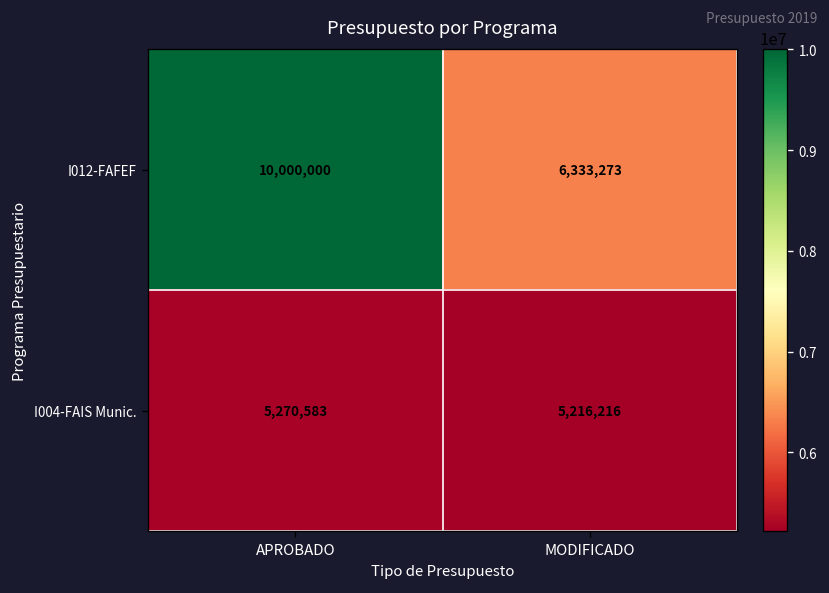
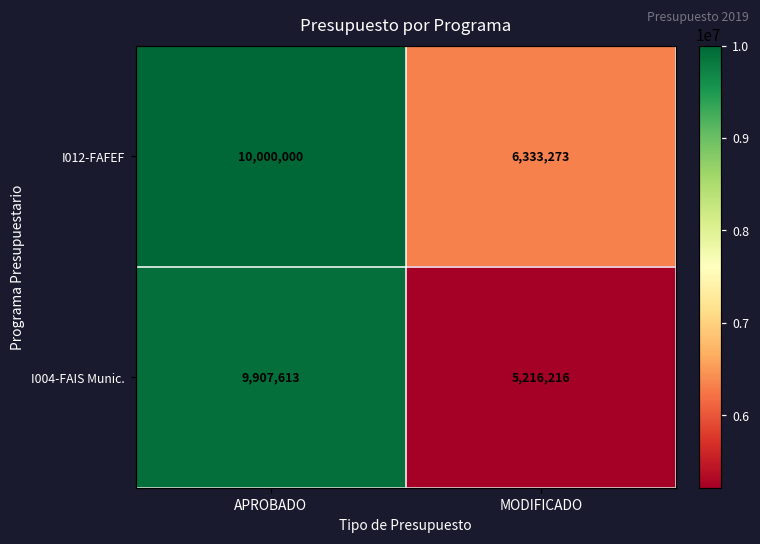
  {
    "I012-FAFEF": {
      "APROBADO": "10,000,000",
      "MODIFICADO": "6,333,273"
    },
    "I004-FAIS Munic.": {
-     "APROBADO": "5,270,583",
+     "APROBADO": "9,907,613",
      "MODIFICADO": "5,216,216"
    }
  }
